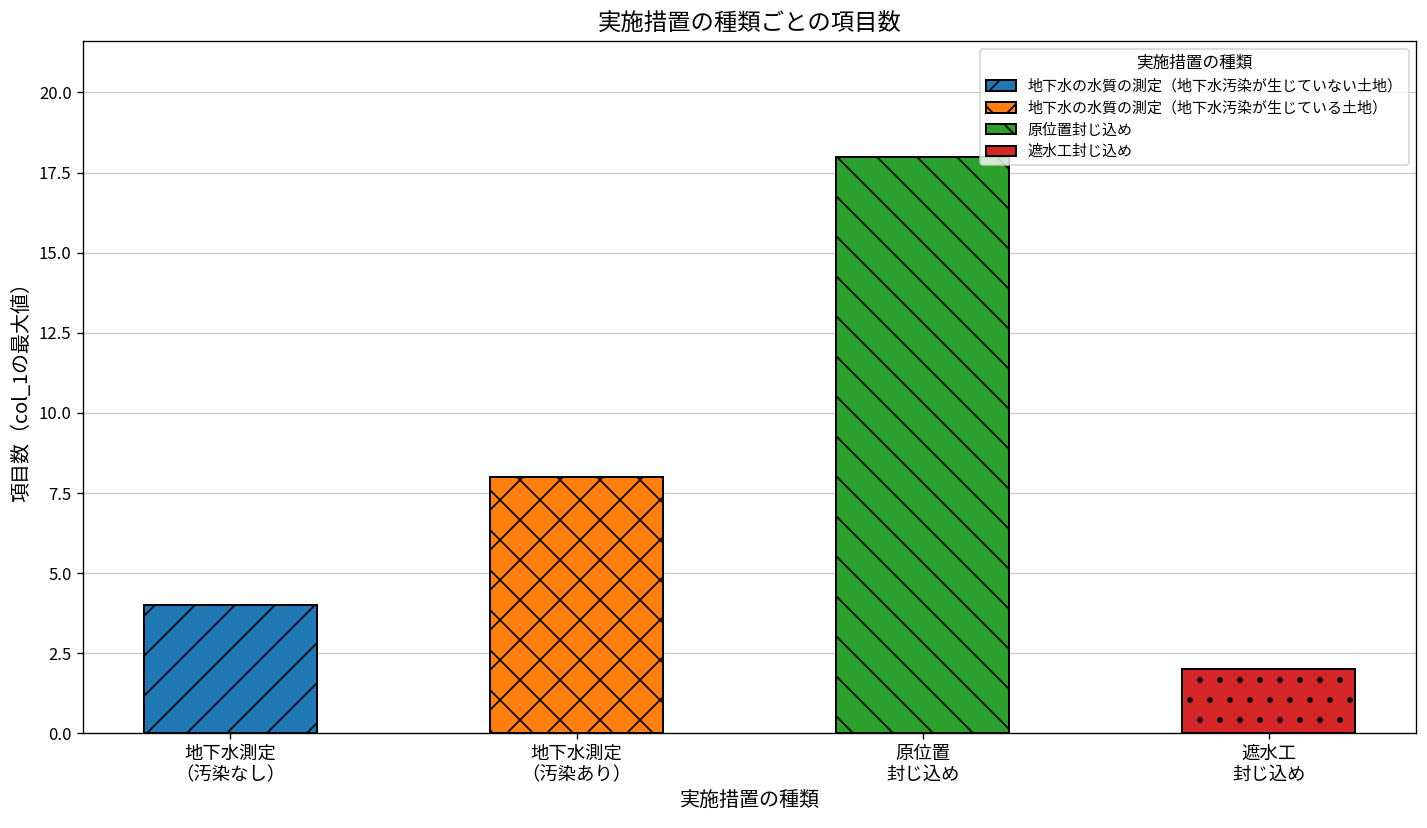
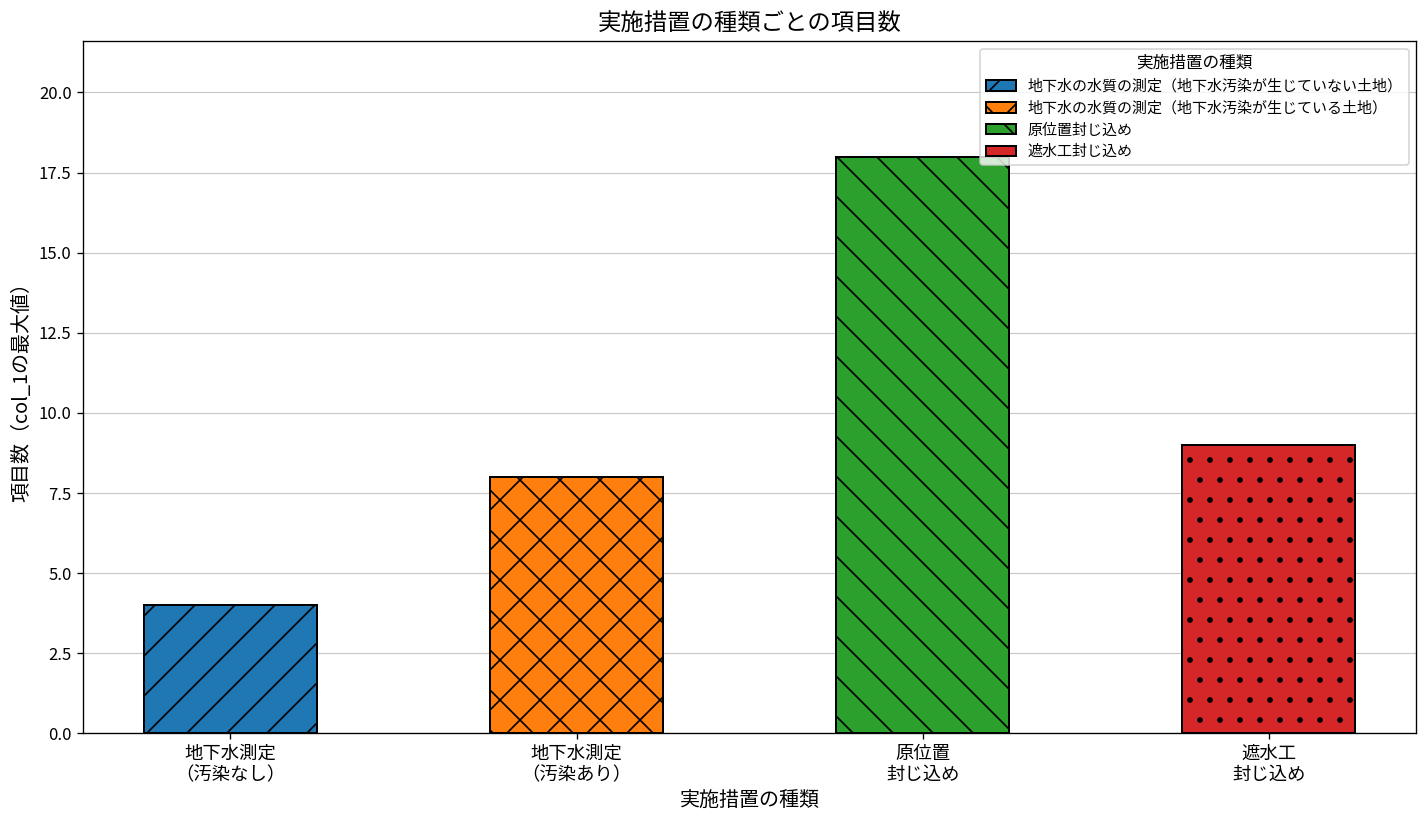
  {
    "地下水測定 （汚染なし）": 4,
    "地下水測定 （汚染あり）": 8,
    "原位置 封じ込め": 18,
-   "遮水工 封じ込め": 2
+   "遮水工 封じ込め": 9
  }
